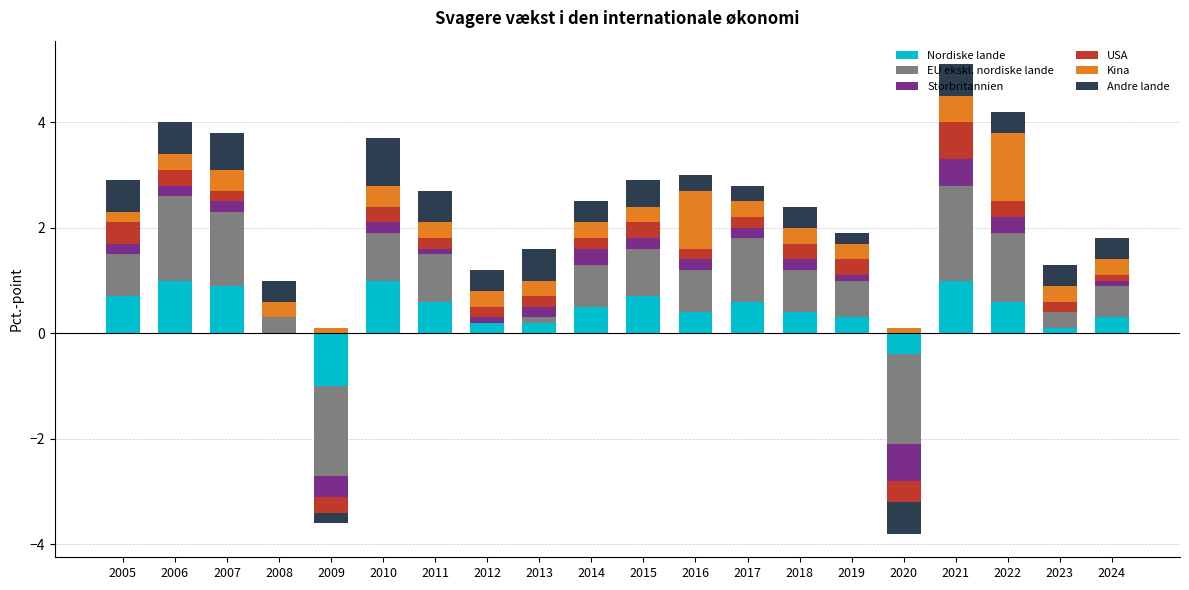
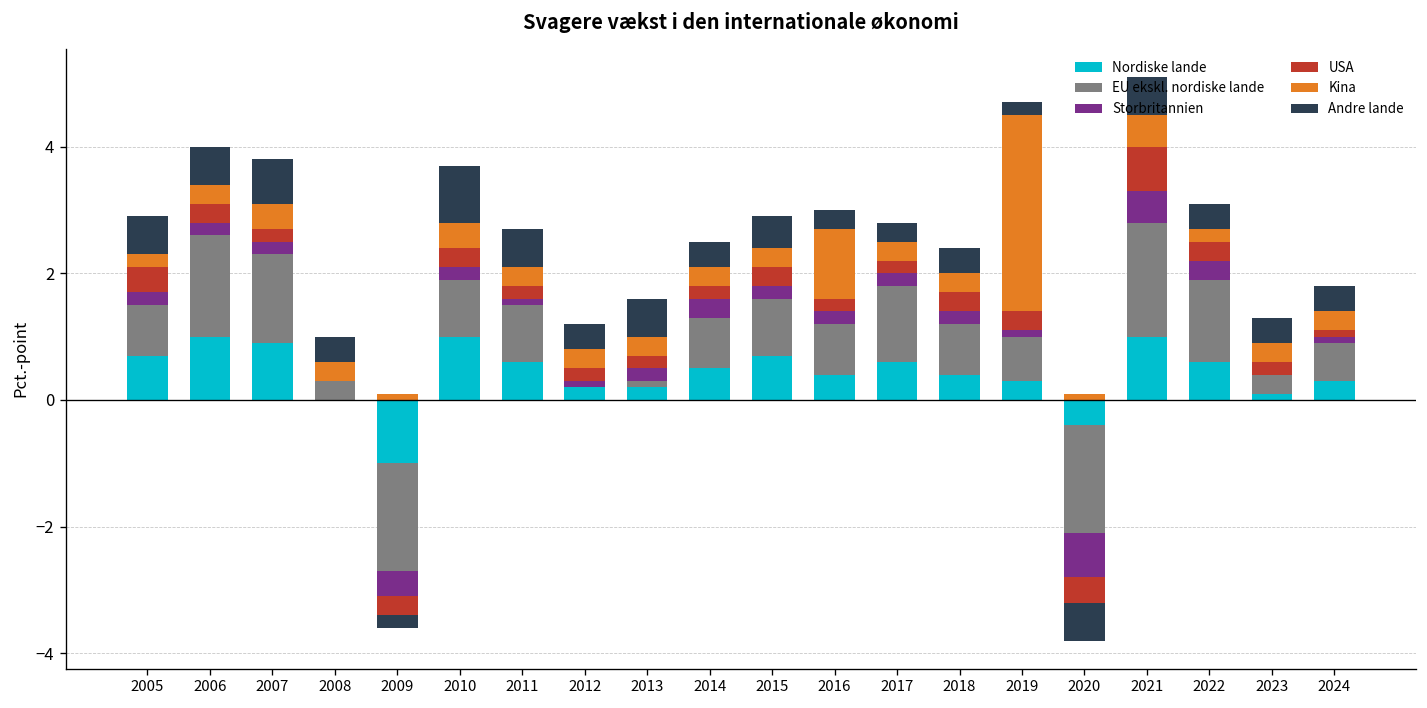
  {
    "Kina": {
      "2005": 0.2,
      "2006": 0.3,
      "2007": 0.4,
      "2008": 0.3,
      "2009": 0.1,
      "2010": 0.4,
      "2011": 0.3,
      "2012": 0.3,
      "2013": 0.3,
      "2014": 0.3,
      "2015": 0.3,
      "2016": 1.1,
      "2017": 0.3,
      "2018": 0.3,
-     "2019": 0.3,
+     "2019": 3.1,
      "2020": 0.1,
      "2021": 0.5,
-     "2022": 1.3,
+     "2022": 0.2,
      "2023": 0.3,
      "2024": 0.3
    }
  }
